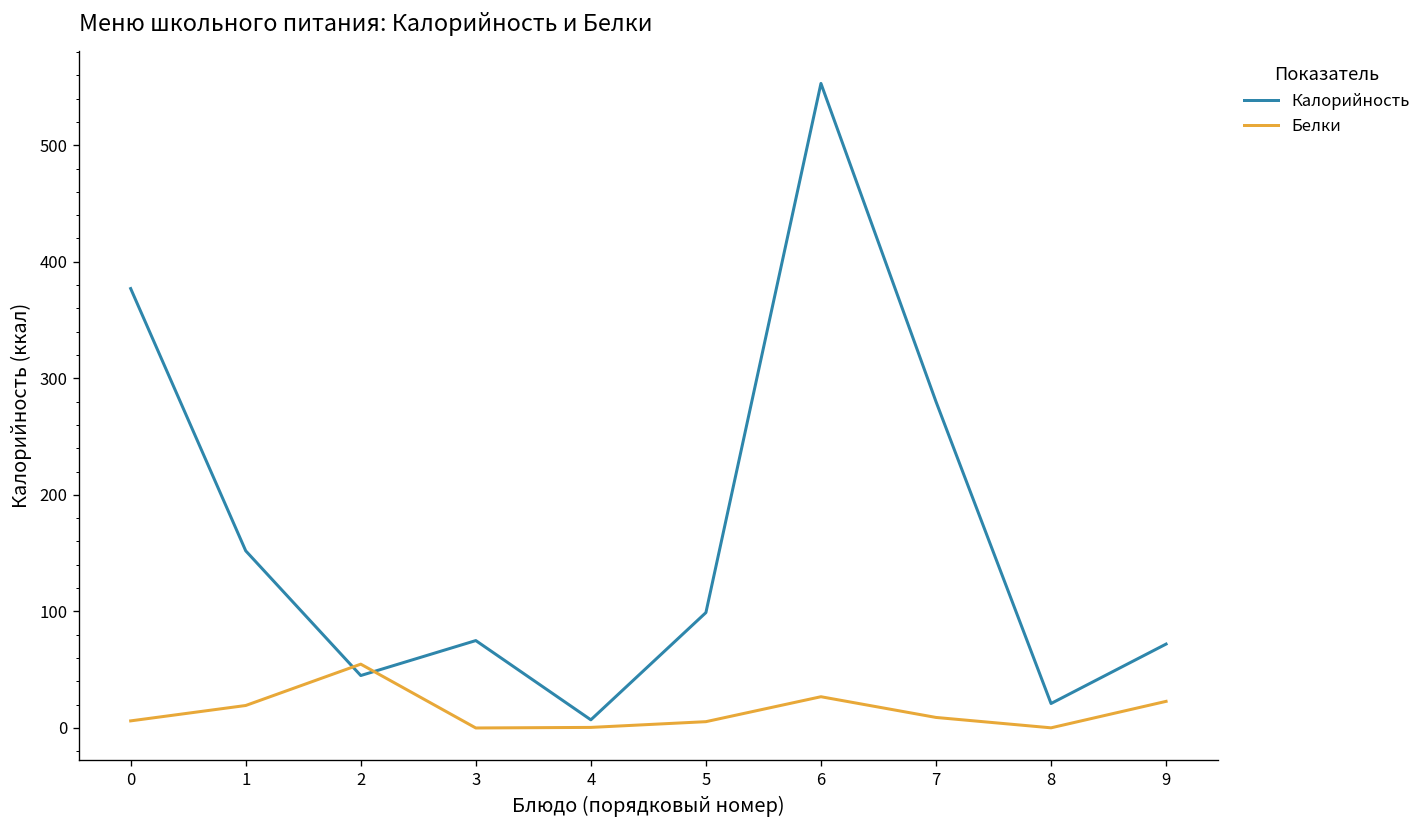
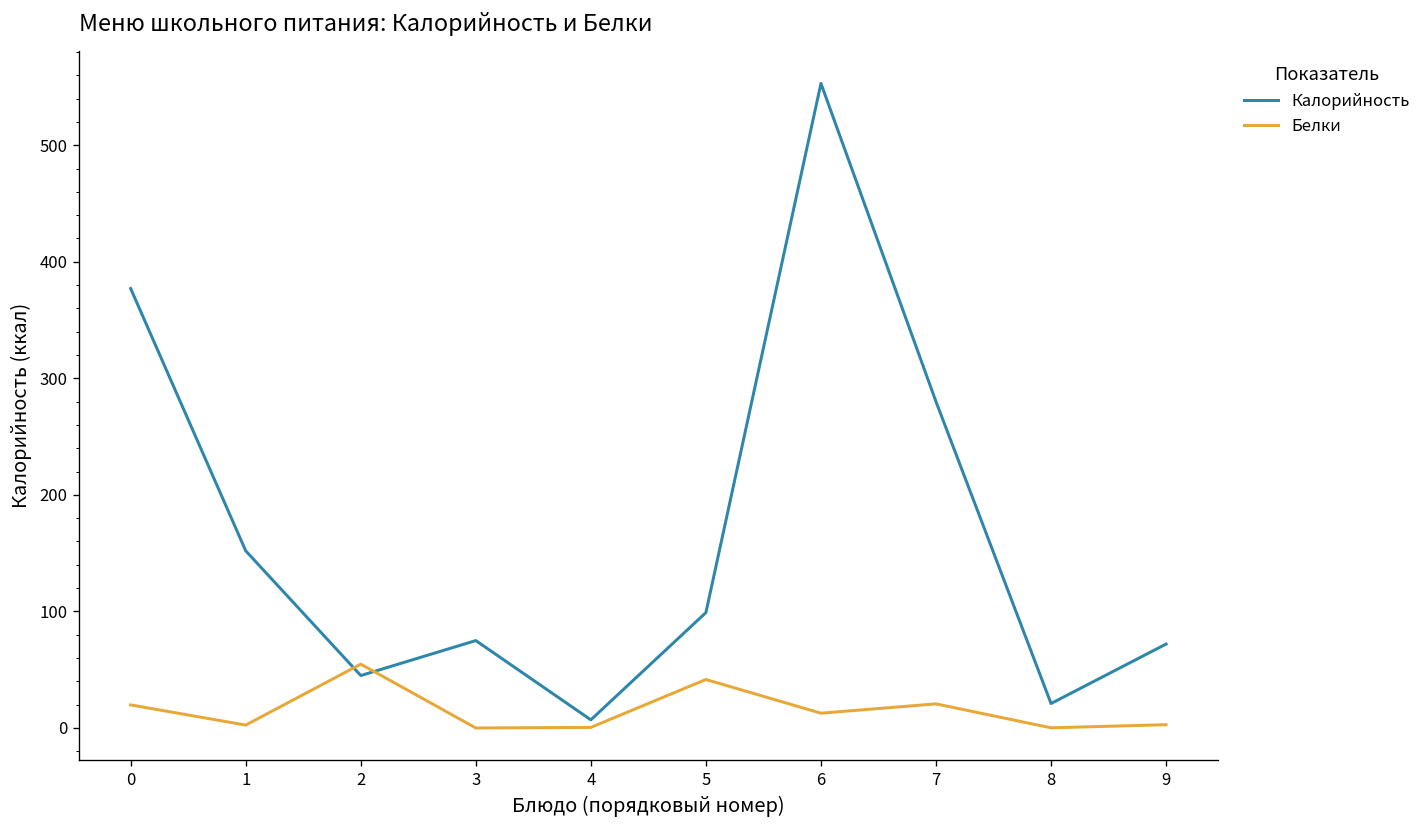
  {
    "Калорийность": {
      "0": 380,
      "1": 150,
      "2": 50,
      "3": 80,
      "4": 10,
      "5": 100,
      "6": 550,
      "7": 280,
      "8": 20,
      "9": 70
    },
    "Белки": {
-     "0": 10,
-     "1": 20,
+     "0": 20,
+     "1": 0,
      "2": 50,
      "3": 0,
      "4": 0,
-     "5": 10,
-     "6": 30,
-     "7": 10,
+     "5": 40,
+     "6": 10,
+     "7": 20,
      "8": 0,
-     "9": 20
+     "9": 0
    }
  }
